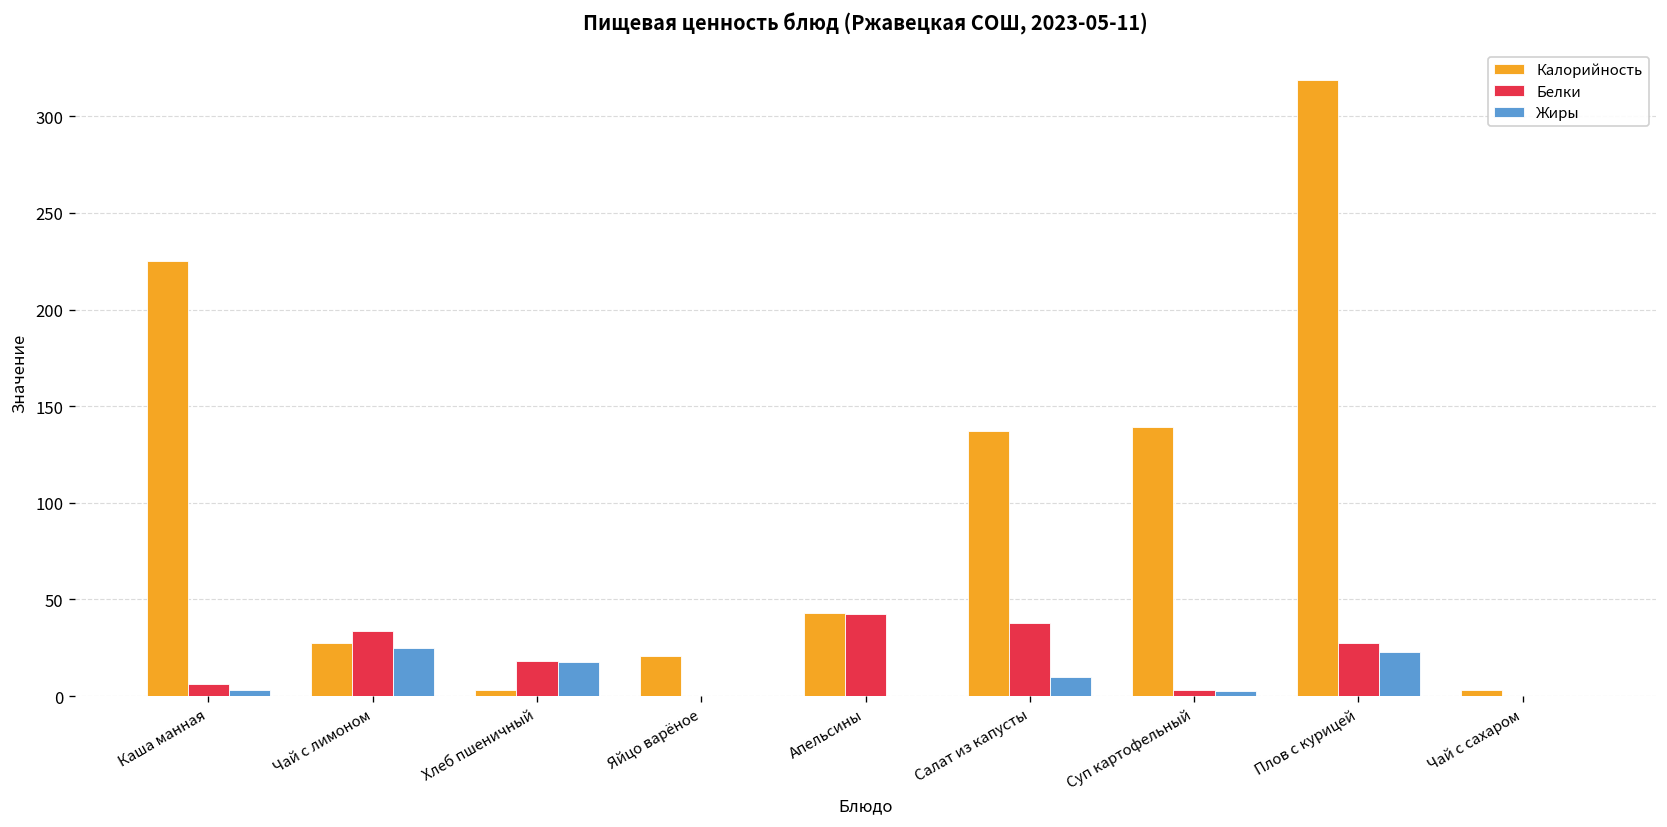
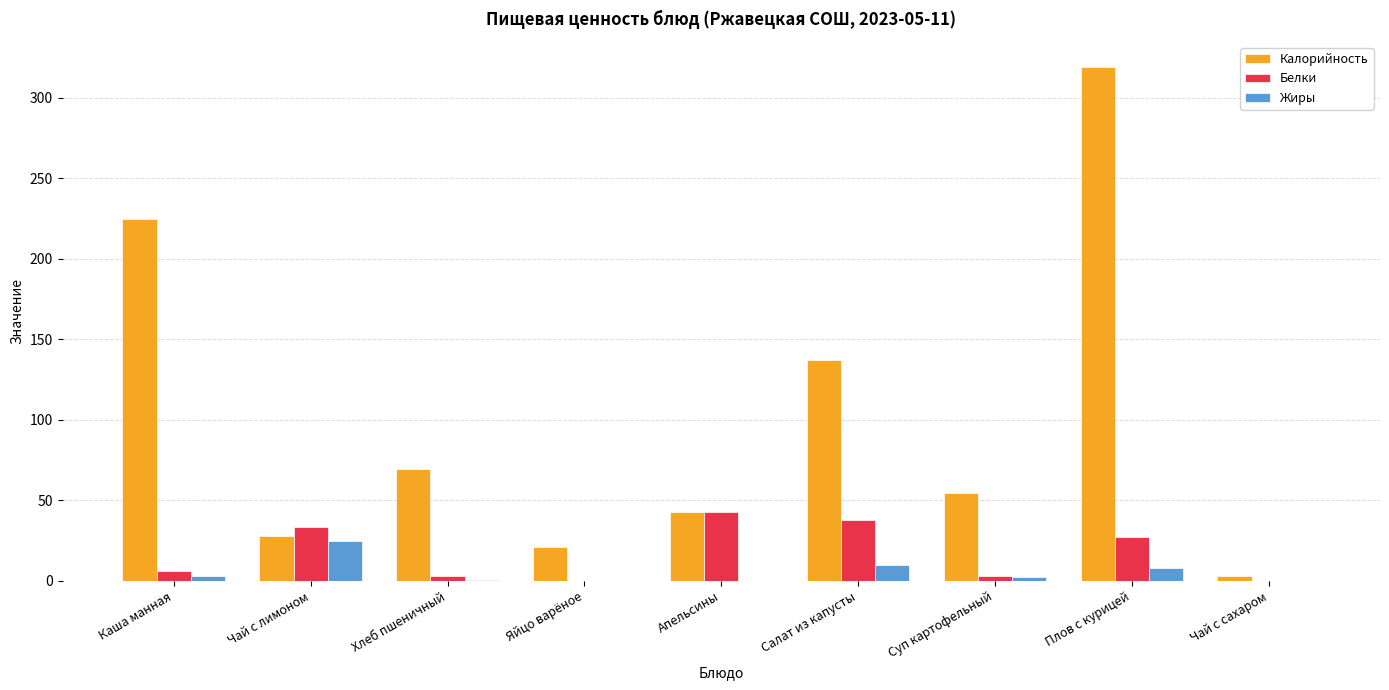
  {
    "Калорийность": {
      "Каша манная": 225,
      "Чай с лимоном": 28,
-     "Хлеб пшеничный": 3,
+     "Хлеб пшеничный": 69,
      "Яйцо варёное": 21,
      "Апельсины": 43,
      "Салат из капусты": 137,
-     "Суп картофельный": 139,
+     "Суп картофельный": 55,
      "Плов с курицей": 319,
      "Чай с сахаром": 3
    },
    "Белки": {
      "Каша манная": 6,
      "Чай с лимоном": 33,
-     "Хлеб пшеничный": 18,
+     "Хлеб пшеничный": 3,
      "Апельсины": 43,
      "Салат из капусты": 38,
      "Суп картофельный": 3,
      "Плов с курицей": 27
    },
    "Жиры": {
      "Каша манная": 3,
      "Чай с лимоном": 25,
-     "Хлеб пшеничный": 18,
+     "Хлеб пшеничный": 1,
      "Салат из капусты": 10,
      "Суп картофельный": 2,
-     "Плов с курицей": 23,
+     "Плов с курицей": 8,
      "Чай с сахаром": 0
    }
  }
